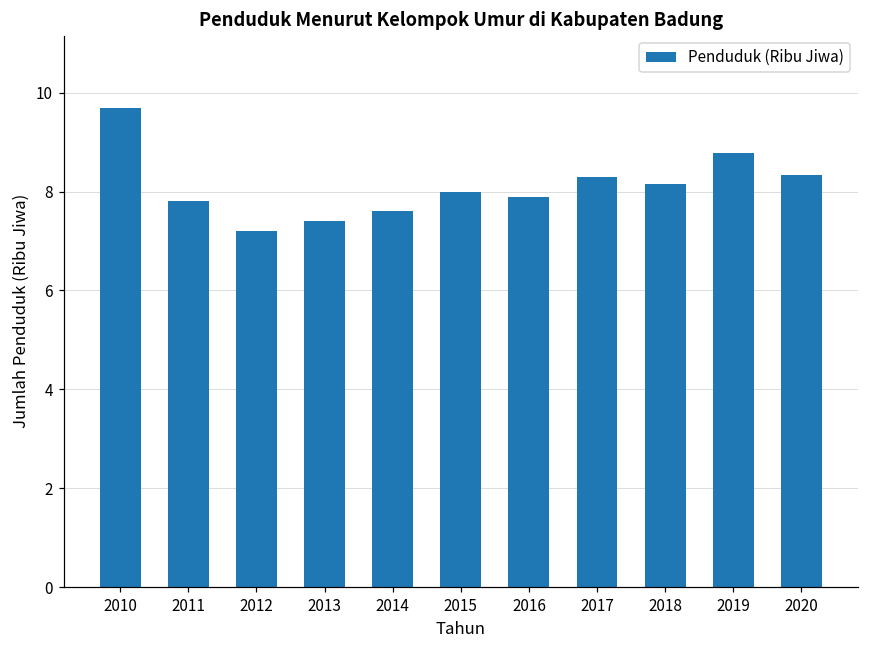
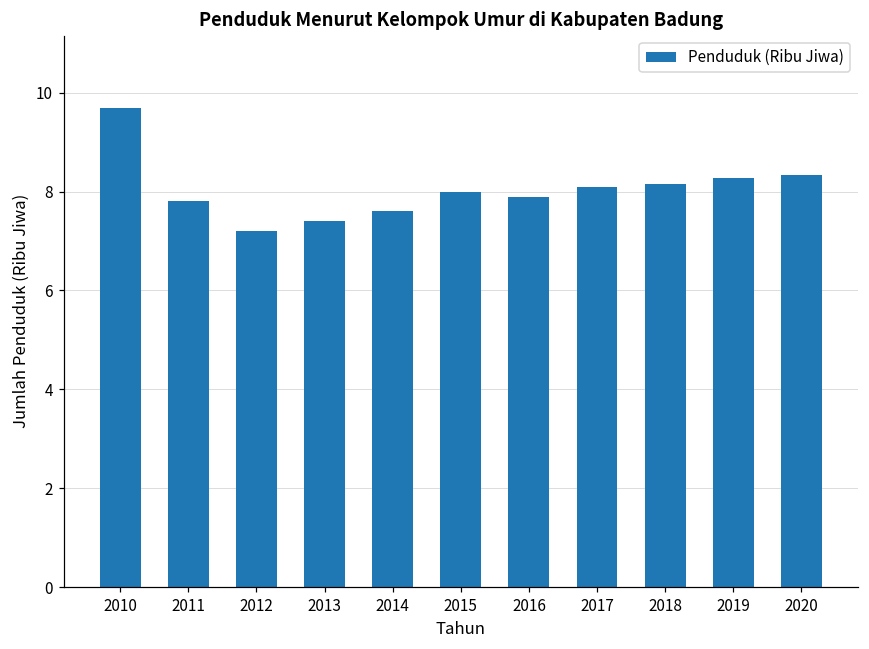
  {
    "2010": 9.7,
    "2011": 7.8,
    "2012": 7.2,
    "2013": 7.4,
    "2014": 7.6,
    "2015": 8.0,
    "2016": 7.9,
-   "2017": 8.3,
+   "2017": 8.1,
    "2018": 8.2,
-   "2019": 8.8,
+   "2019": 8.3,
    "2020": 8.3
  }
